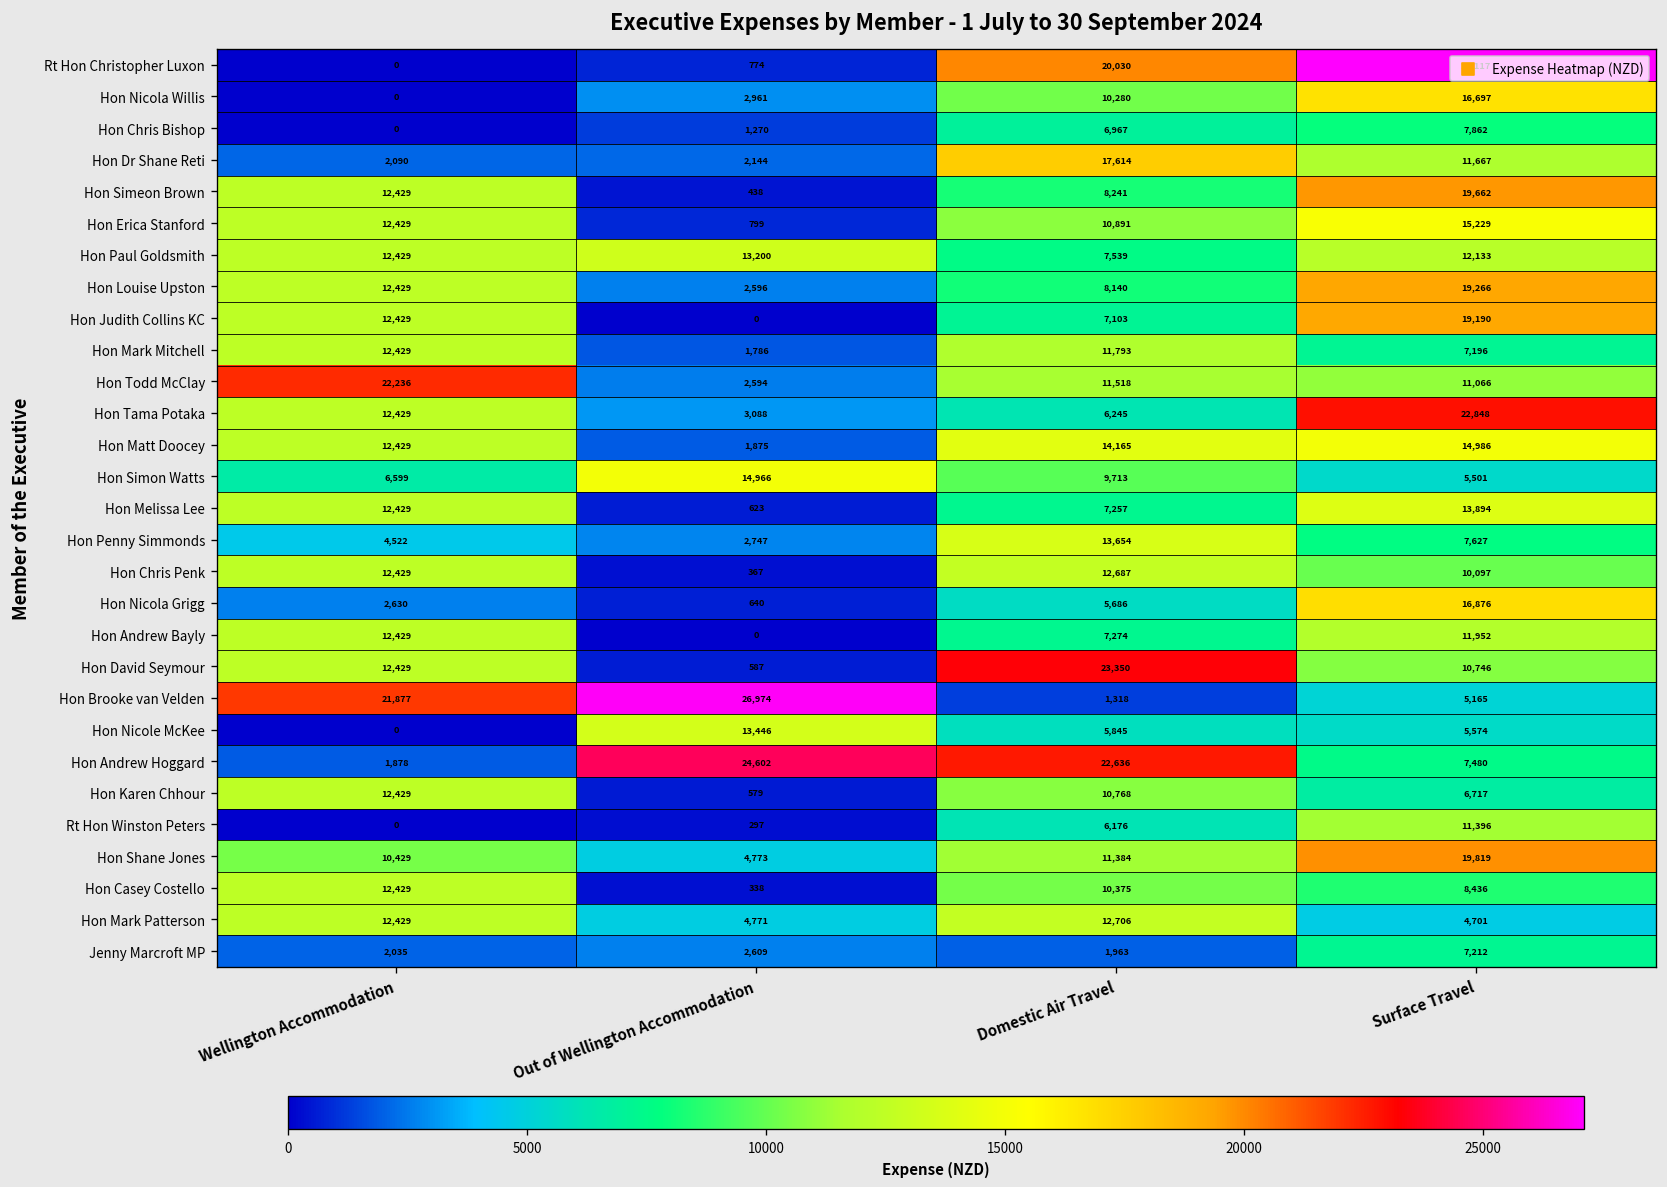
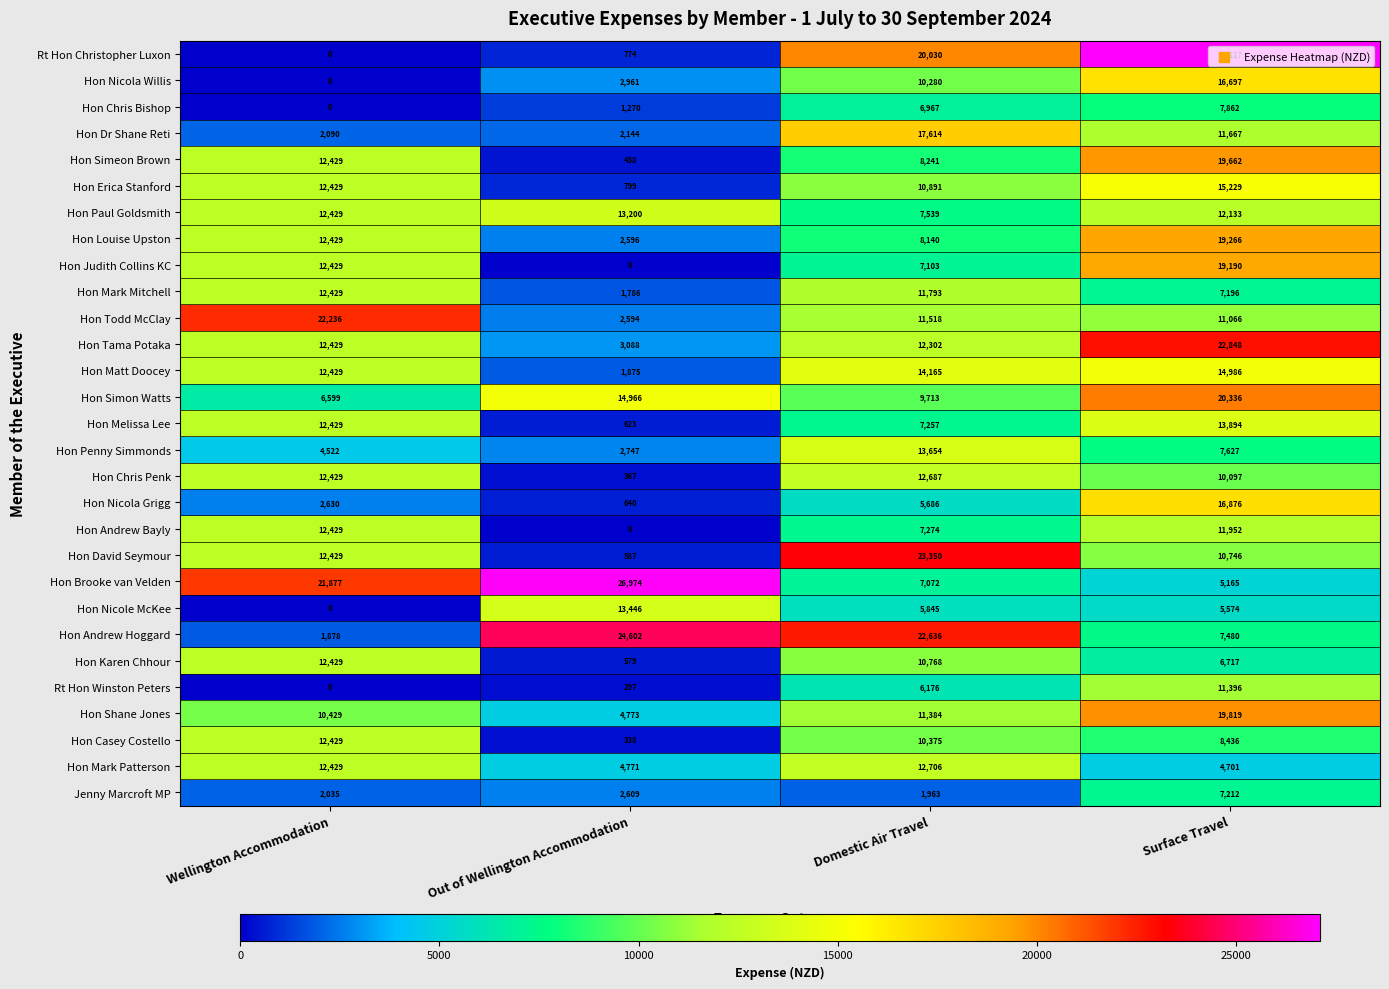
  {
    "Rt Hon Christopher Luxon": {
      "Wellington Accommodation": "0",
      "Out of Wellington Accommodation": "774",
      "Domestic Air Travel": "20,030"
    },
    "Hon Nicola Willis": {
      "Wellington Accommodation": "0",
      "Out of Wellington Accommodation": "2,961",
      "Domestic Air Travel": "10,280",
      "Surface Travel": "16,697"
    },
    "Hon Chris Bishop": {
      "Wellington Accommodation": "0",
      "Out of Wellington Accommodation": "1,270",
      "Domestic Air Travel": "6,967",
      "Surface Travel": "7,862"
    },
    "Hon Dr Shane Reti": {
      "Wellington Accommodation": "2,090",
      "Out of Wellington Accommodation": "2,144",
      "Domestic Air Travel": "17,614",
      "Surface Travel": "11,667"
    },
    "Hon Simeon Brown": {
      "Wellington Accommodation": "12,429",
      "Out of Wellington Accommodation": "438",
      "Domestic Air Travel": "8,241",
      "Surface Travel": "19,662"
    },
    "Hon Erica Stanford": {
      "Wellington Accommodation": "12,429",
      "Out of Wellington Accommodation": "799",
      "Domestic Air Travel": "10,891",
      "Surface Travel": "15,229"
    },
    "Hon Paul Goldsmith": {
      "Wellington Accommodation": "12,429",
      "Out of Wellington Accommodation": "13,200",
      "Domestic Air Travel": "7,539",
      "Surface Travel": "12,133"
    },
    "Hon Louise Upston": {
      "Wellington Accommodation": "12,429",
      "Out of Wellington Accommodation": "2,596",
      "Domestic Air Travel": "8,140",
      "Surface Travel": "19,266"
    },
    "Hon Judith Collins KC": {
      "Wellington Accommodation": "12,429",
      "Out of Wellington Accommodation": "0",
      "Domestic Air Travel": "7,103",
      "Surface Travel": "19,190"
    },
    "Hon Mark Mitchell": {
      "Wellington Accommodation": "12,429",
      "Out of Wellington Accommodation": "1,786",
      "Domestic Air Travel": "11,793",
      "Surface Travel": "7,196"
    },
    "Hon Todd McClay": {
      "Wellington Accommodation": "22,236",
      "Out of Wellington Accommodation": "2,594",
      "Domestic Air Travel": "11,518",
      "Surface Travel": "11,066"
    },
    "Hon Tama Potaka": {
      "Wellington Accommodation": "12,429",
      "Out of Wellington Accommodation": "3,088",
-     "Domestic Air Travel": "6,245",
+     "Domestic Air Travel": "12,302",
      "Surface Travel": "22,848"
    },
    "Hon Matt Doocey": {
      "Wellington Accommodation": "12,429",
      "Out of Wellington Accommodation": "1,875",
      "Domestic Air Travel": "14,165",
      "Surface Travel": "14,986"
    },
    "Hon Simon Watts": {
      "Wellington Accommodation": "6,599",
      "Out of Wellington Accommodation": "14,966",
      "Domestic Air Travel": "9,713",
-     "Surface Travel": "5,501"
+     "Surface Travel": "20,336"
    },
    "Hon Melissa Lee": {
      "Wellington Accommodation": "12,429",
      "Out of Wellington Accommodation": "623",
      "Domestic Air Travel": "7,257",
      "Surface Travel": "13,894"
    },
    "Hon Penny Simmonds": {
      "Wellington Accommodation": "4,522",
      "Out of Wellington Accommodation": "2,747",
      "Domestic Air Travel": "13,654",
      "Surface Travel": "7,627"
    },
    "Hon Chris Penk": {
      "Wellington Accommodation": "12,429",
      "Out of Wellington Accommodation": "367",
      "Domestic Air Travel": "12,687",
      "Surface Travel": "10,097"
    },
    "Hon Nicola Grigg": {
      "Wellington Accommodation": "2,630",
      "Out of Wellington Accommodation": "640",
      "Domestic Air Travel": "5,686",
      "Surface Travel": "16,876"
    },
    "Hon Andrew Bayly": {
      "Wellington Accommodation": "12,429",
      "Out of Wellington Accommodation": "0",
      "Domestic Air Travel": "7,274",
      "Surface Travel": "11,952"
    },
    "Hon David Seymour": {
      "Wellington Accommodation": "12,429",
      "Out of Wellington Accommodation": "587",
      "Domestic Air Travel": "23,350",
      "Surface Travel": "10,746"
    },
    "Hon Brooke van Velden": {
      "Wellington Accommodation": "21,877",
      "Out of Wellington Accommodation": "26,974",
-     "Domestic Air Travel": "1,318",
+     "Domestic Air Travel": "7,072",
      "Surface Travel": "5,165"
    },
    "Hon Nicole McKee": {
      "Wellington Accommodation": "0",
      "Out of Wellington Accommodation": "13,446",
      "Domestic Air Travel": "5,845",
      "Surface Travel": "5,574"
    },
    "Hon Andrew Hoggard": {
      "Wellington Accommodation": "1,878",
      "Out of Wellington Accommodation": "24,602",
      "Domestic Air Travel": "22,636",
      "Surface Travel": "7,480"
    },
    "Hon Karen Chhour": {
      "Wellington Accommodation": "12,429",
      "Out of Wellington Accommodation": "579",
      "Domestic Air Travel": "10,768",
      "Surface Travel": "6,717"
    },
    "Rt Hon Winston Peters": {
      "Wellington Accommodation": "0",
      "Out of Wellington Accommodation": "297",
      "Domestic Air Travel": "6,176",
      "Surface Travel": "11,396"
    },
    "Hon Shane Jones": {
      "Wellington Accommodation": "10,429",
      "Out of Wellington Accommodation": "4,773",
      "Domestic Air Travel": "11,384",
      "Surface Travel": "19,819"
    },
    "Hon Casey Costello": {
      "Wellington Accommodation": "12,429",
      "Out of Wellington Accommodation": "338",
      "Domestic Air Travel": "10,375",
      "Surface Travel": "8,436"
    },
    "Hon Mark Patterson": {
      "Wellington Accommodation": "12,429",
      "Out of Wellington Accommodation": "4,771",
      "Domestic Air Travel": "12,706",
      "Surface Travel": "4,701"
    },
    "Jenny Marcroft MP": {
      "Wellington Accommodation": "2,035",
      "Out of Wellington Accommodation": "2,609",
      "Domestic Air Travel": "1,963",
      "Surface Travel": "7,212"
    }
  }
